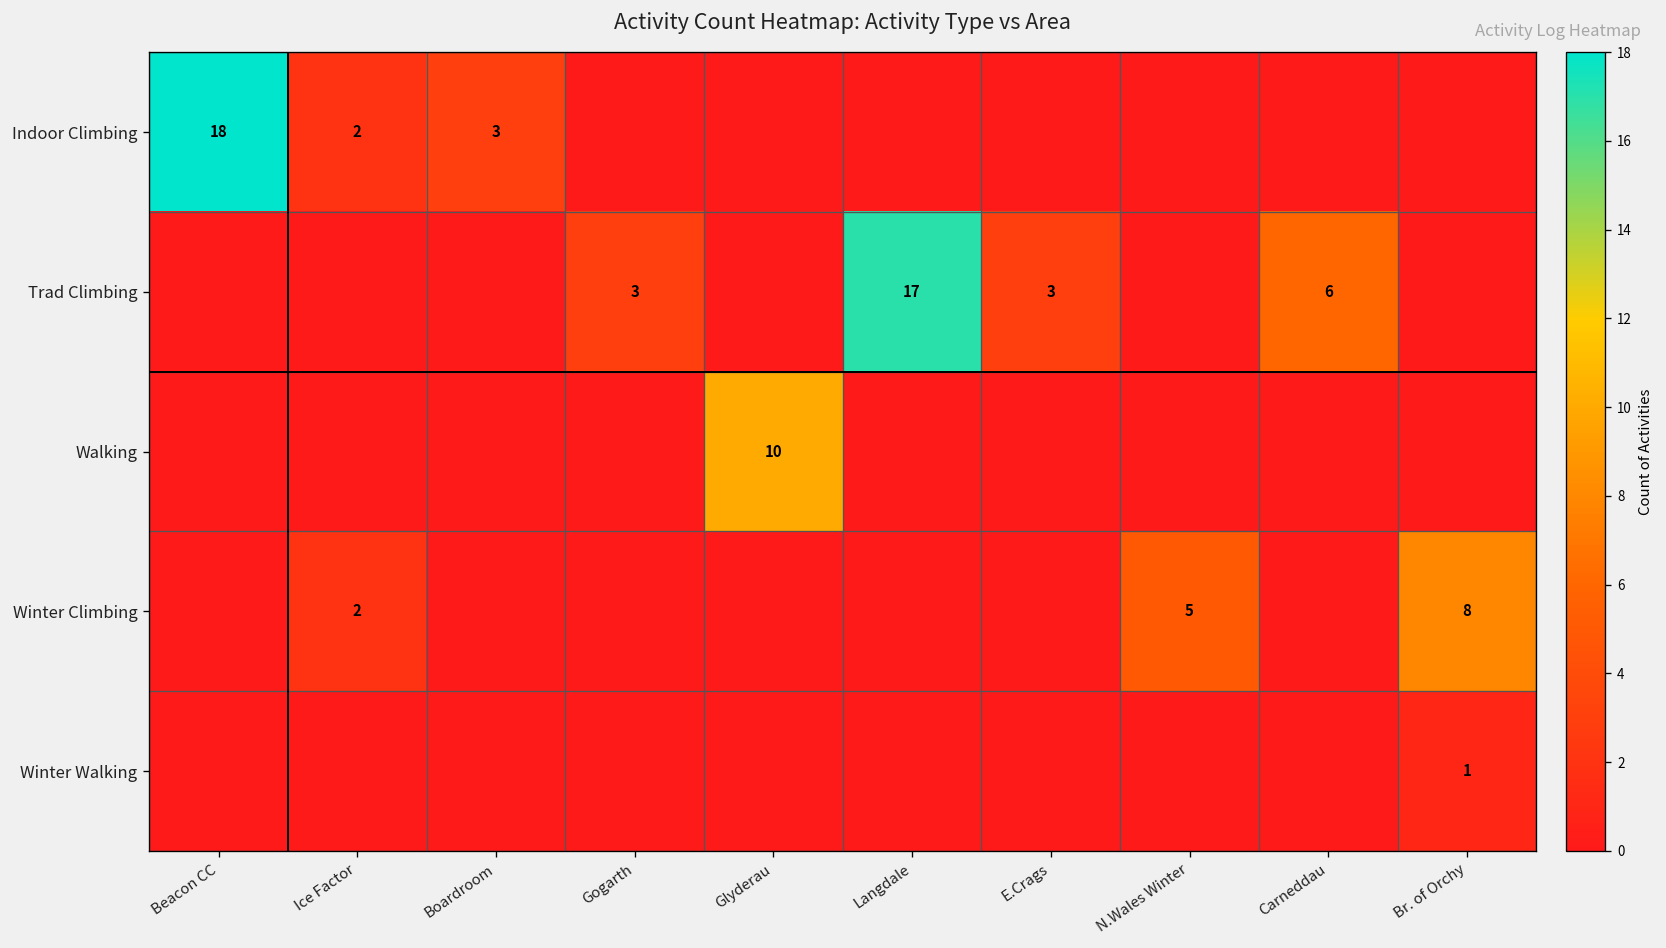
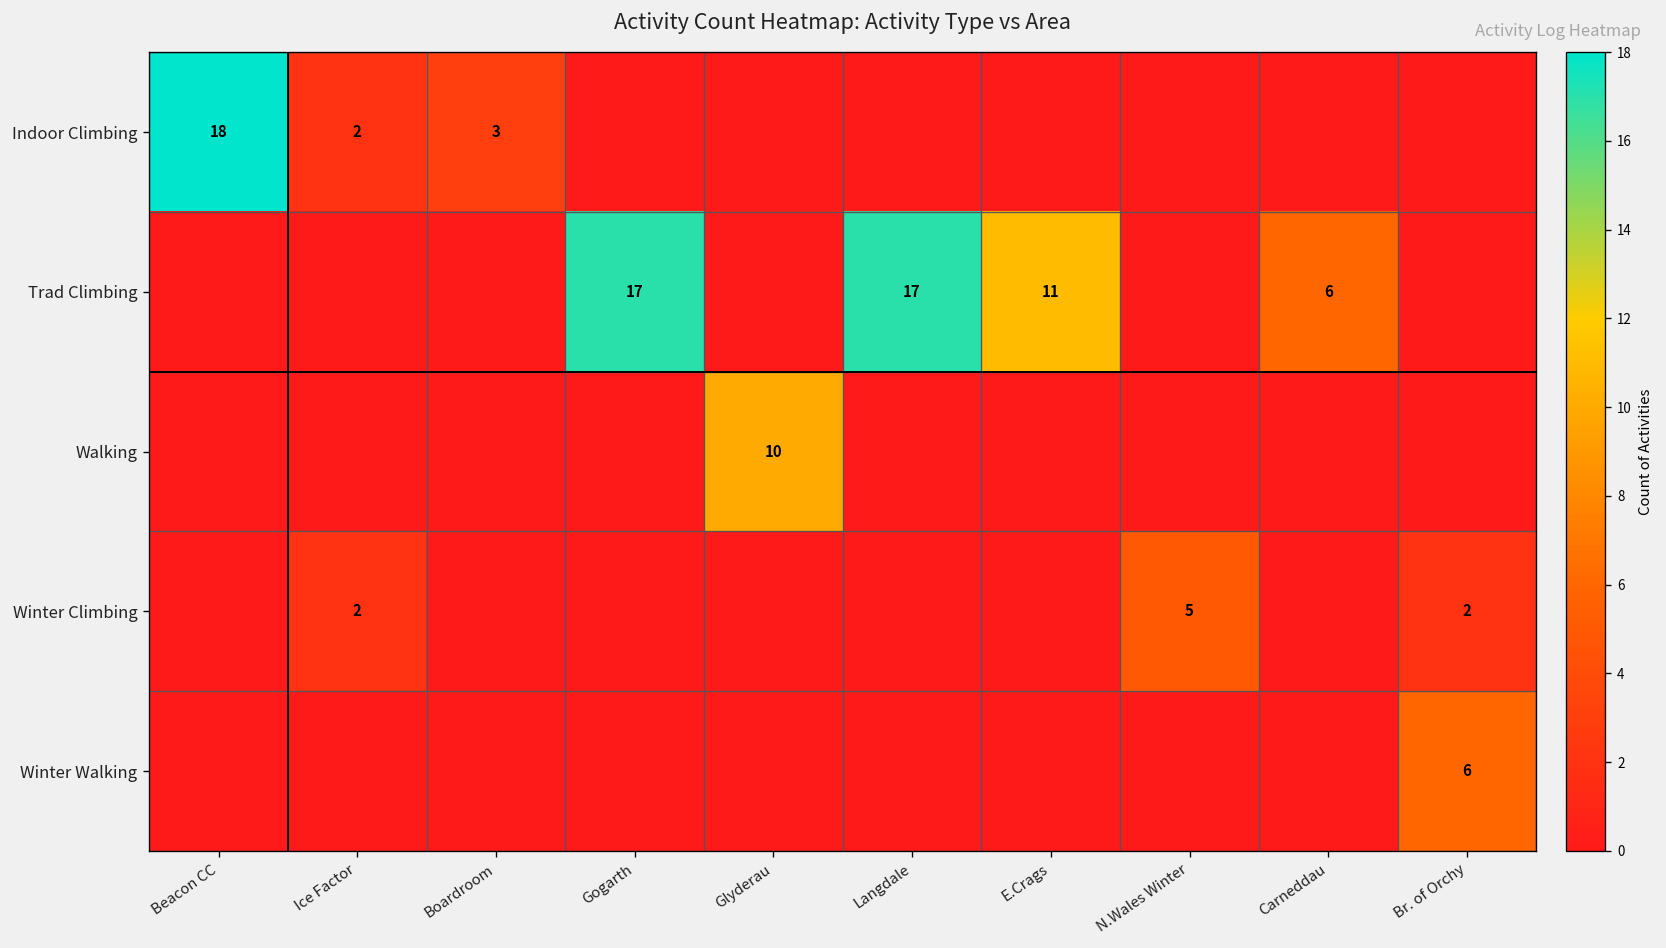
  {
    "Indoor Climbing": {
      "Beacon CC": 18,
      "Ice Factor": 2,
      "Boardroom": 3
    },
    "Trad Climbing": {
-     "Gogarth": 3,
+     "Gogarth": 17,
      "Langdale": 17,
-     "E.Crags": 3,
+     "E.Crags": 11,
      "Carneddau": 6
    },
    "Walking": {
      "Glyderau": 10
    },
    "Winter Climbing": {
      "Ice Factor": 2,
      "N.Wales Winter": 5,
-     "Br. of Orchy": 8
+     "Br. of Orchy": 2
    },
    "Winter Walking": {
-     "Br. of Orchy": 1
+     "Br. of Orchy": 6
    }
  }
